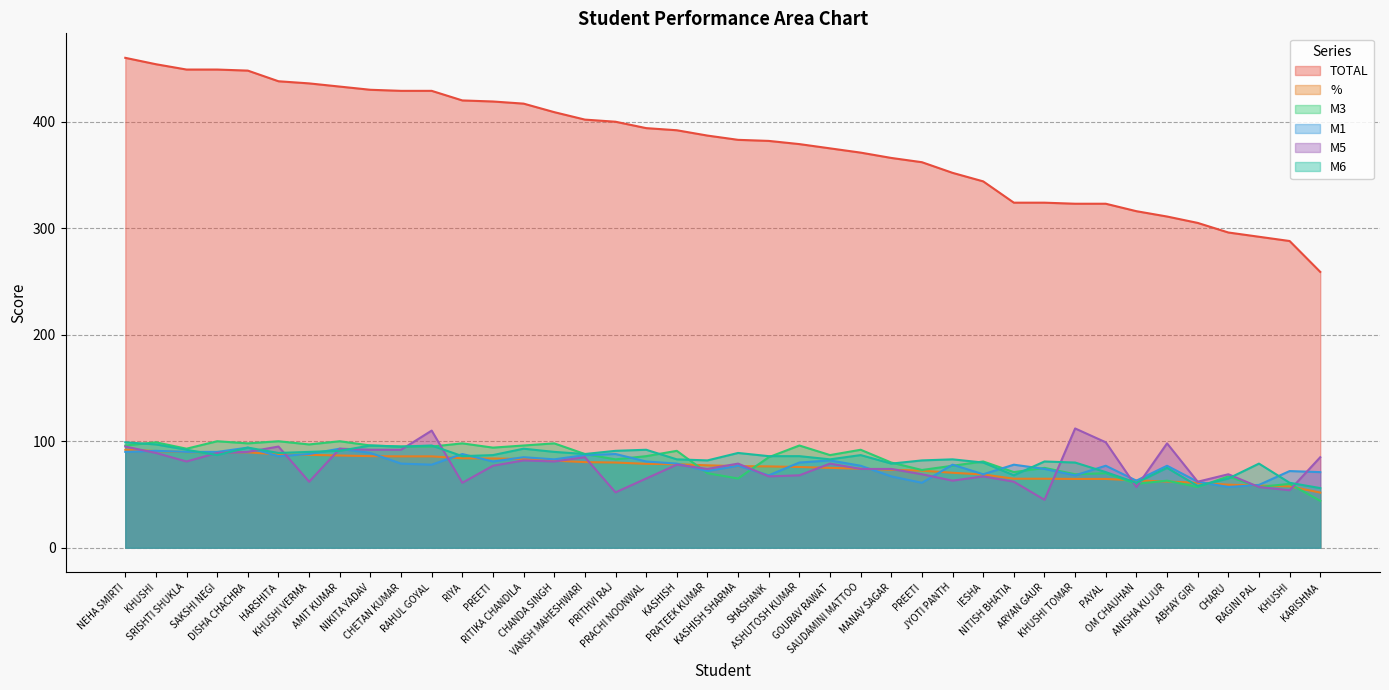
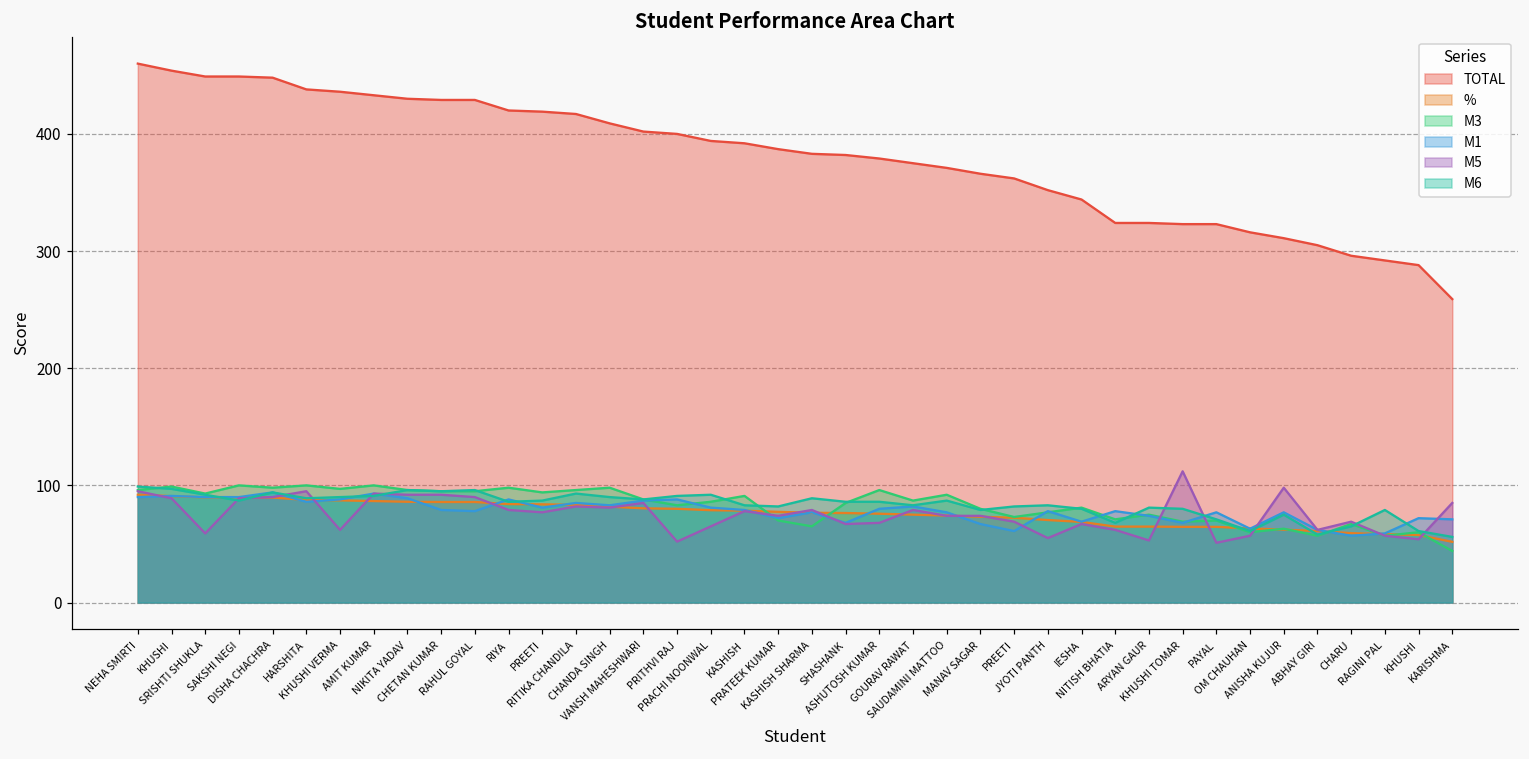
  {
    "M5": {
-     "SRISHTI SHUKLA": 81,
+     "SRISHTI SHUKLA": 59,
      "HARSHITA": 95,
      "KHUSHI VERMA": 62,
      "NIKITA YADAV": 92,
      "CHETAN KUMAR": 92,
-     "RAHUL GOYAL": 110,
-     "RIYA": 61,
+     "RAHUL GOYAL": 90,
+     "RIYA": 79,
      "PRITHVI RAJ": 52,
      "PRACHI NOONWAL": 65,
      "ASHUTOSH KUMAR": 68,
      "GOURAV RAWAT": 79,
-     "JYOTI PANTH": 63,
+     "JYOTI PANTH": 55,
      "NITISH BHATIA": 62,
-     "ARYAN GAUR": 45,
+     "ARYAN GAUR": 53,
      "KHUSHI TOMAR": 112,
-     "PAYAL": 99,
+     "PAYAL": 51,
      "OM CHAUHAN": 57,
      "ANISHA KUJUR": 98,
      "KARISHMA": 85
    }
  }
